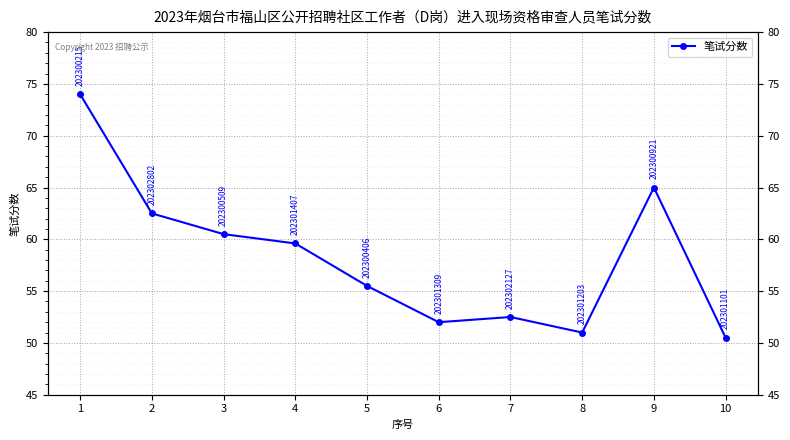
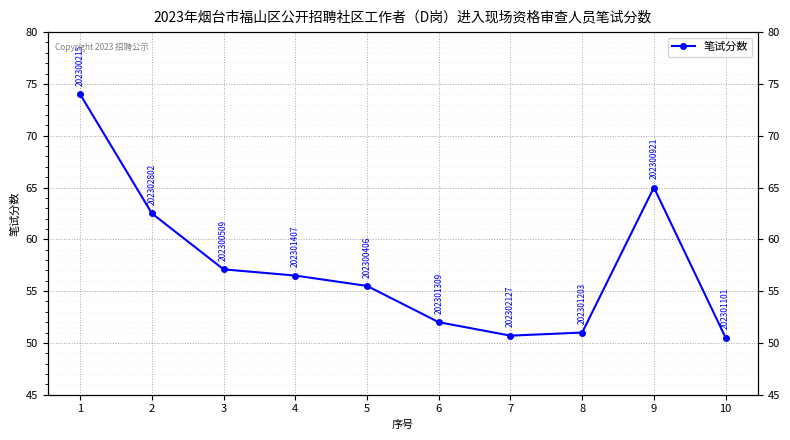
  {
-   "3": 60.5,
-   "4": 59.6,
-   "7": 52.5
+   "3": 57.1,
+   "4": 56.5,
+   "7": 50.7
  }
